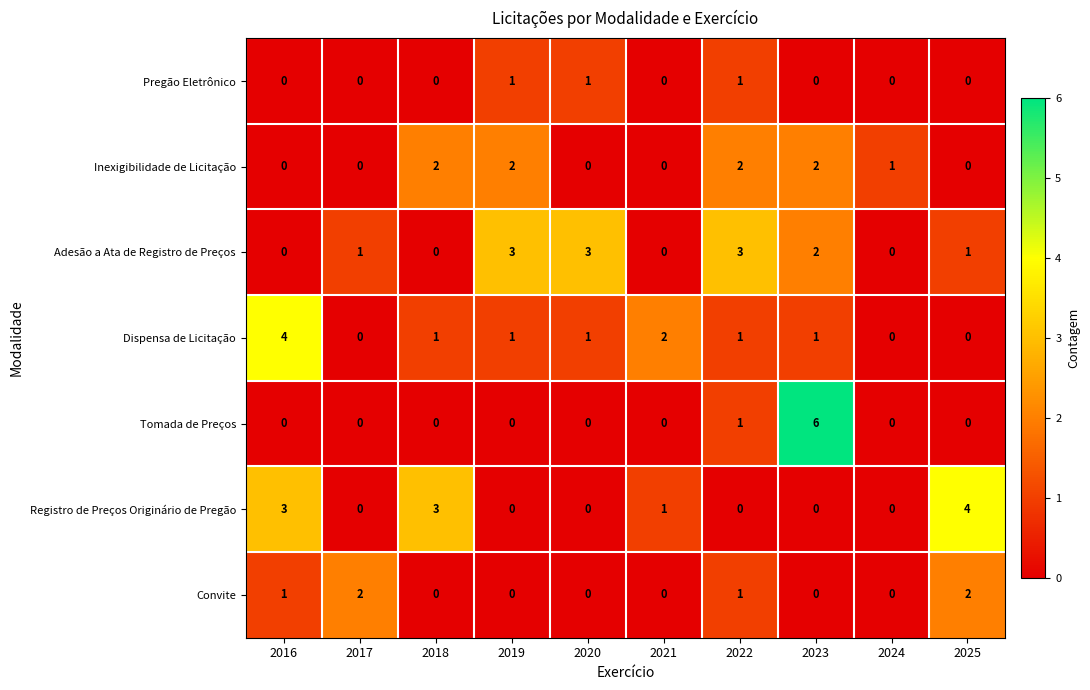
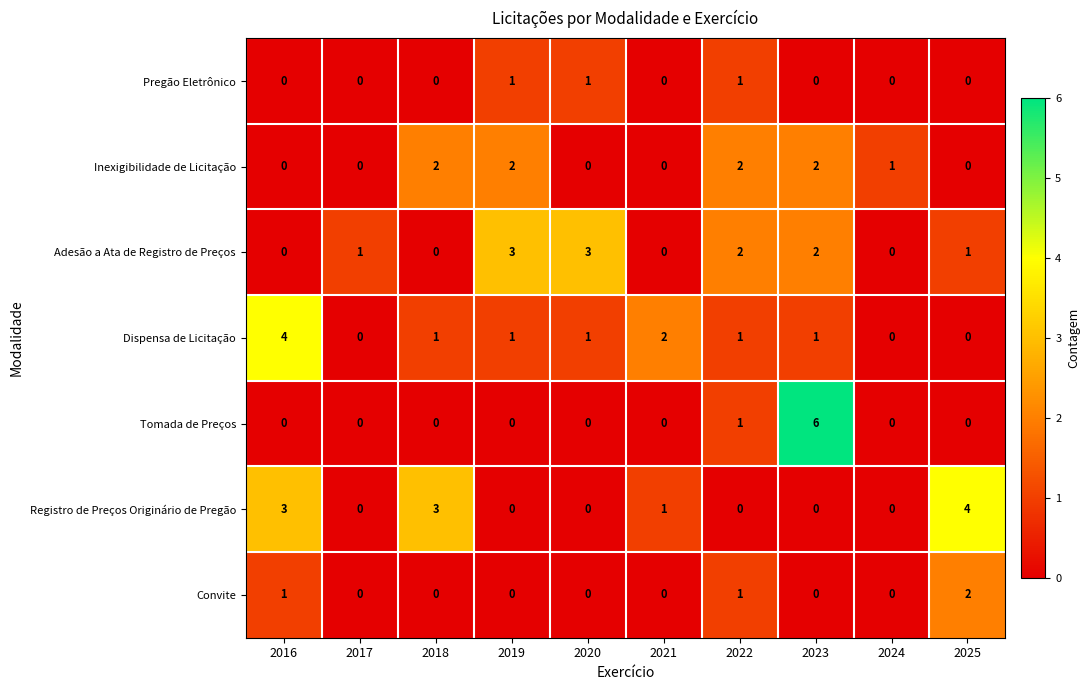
  {
    "Pregão Eletrônico": {
      "2016": 0,
      "2017": 0,
      "2018": 0,
      "2019": 1,
      "2020": 1,
      "2021": 0,
      "2022": 1,
      "2023": 0,
      "2024": 0,
      "2025": 0
    },
    "Inexigibilidade de Licitação": {
      "2016": 0,
      "2017": 0,
      "2018": 2,
      "2019": 2,
      "2020": 0,
      "2021": 0,
      "2022": 2,
      "2023": 2,
      "2024": 1,
      "2025": 0
    },
    "Adesão a Ata de Registro de Preços": {
      "2016": 0,
      "2017": 1,
      "2018": 0,
      "2019": 3,
      "2020": 3,
      "2021": 0,
-     "2022": 3,
+     "2022": 2,
      "2023": 2,
      "2024": 0,
      "2025": 1
    },
    "Dispensa de Licitação": {
      "2016": 4,
      "2017": 0,
      "2018": 1,
      "2019": 1,
      "2020": 1,
      "2021": 2,
      "2022": 1,
      "2023": 1,
      "2024": 0,
      "2025": 0
    },
    "Tomada de Preços": {
      "2016": 0,
      "2017": 0,
      "2018": 0,
      "2019": 0,
      "2020": 0,
      "2021": 0,
      "2022": 1,
      "2023": 6,
      "2024": 0,
      "2025": 0
    },
    "Registro de Preços Originário de Pregão": {
      "2016": 3,
      "2017": 0,
      "2018": 3,
      "2019": 0,
      "2020": 0,
      "2021": 1,
      "2022": 0,
      "2023": 0,
      "2024": 0,
      "2025": 4
    },
    "Convite": {
      "2016": 1,
-     "2017": 2,
+     "2017": 0,
      "2018": 0,
      "2019": 0,
      "2020": 0,
      "2021": 0,
      "2022": 1,
      "2023": 0,
      "2024": 0,
      "2025": 2
    }
  }
